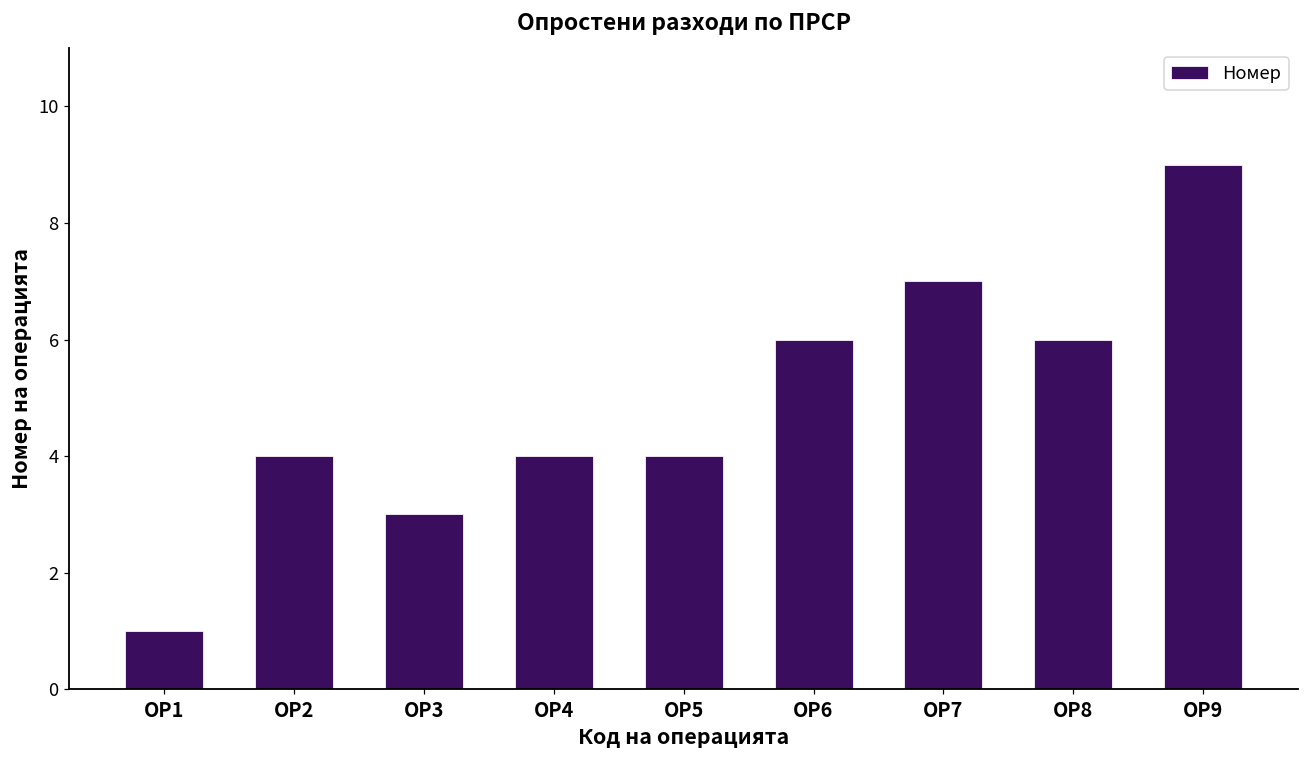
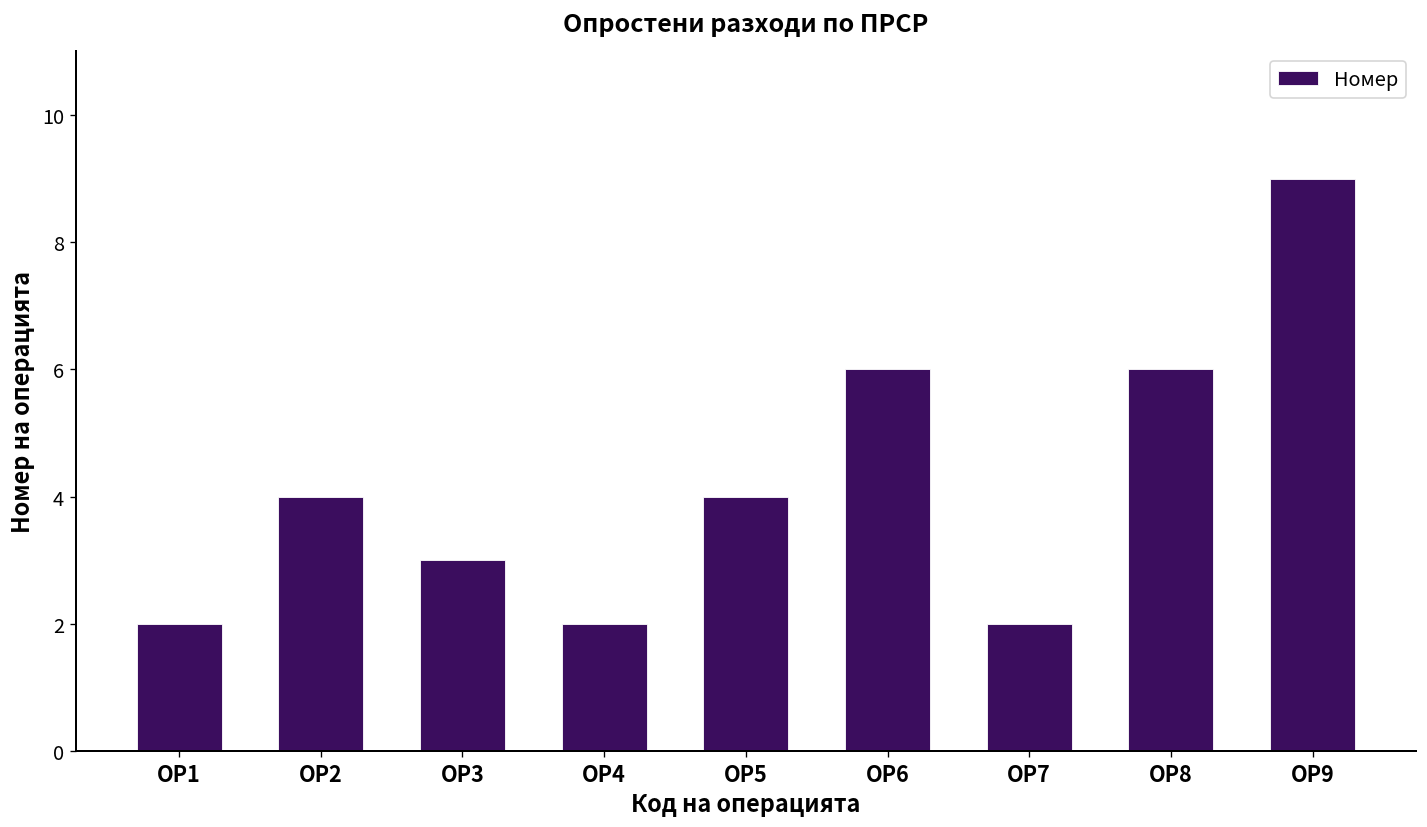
  {
-   "ОР1": 1,
+   "ОР1": 2,
    "ОР2": 4,
    "ОР3": 3,
-   "ОР4": 4,
+   "ОР4": 2,
    "ОР5": 4,
    "ОР6": 6,
-   "ОР7": 7,
+   "ОР7": 2,
    "ОР8": 6,
    "ОР9": 9
  }
